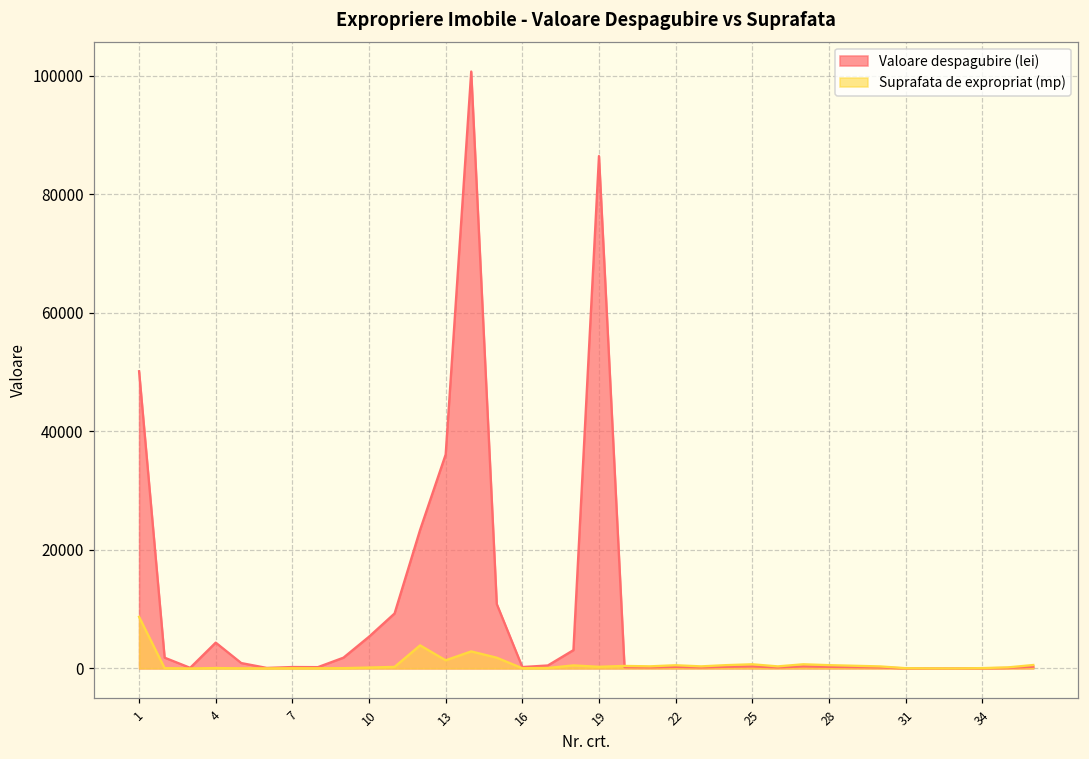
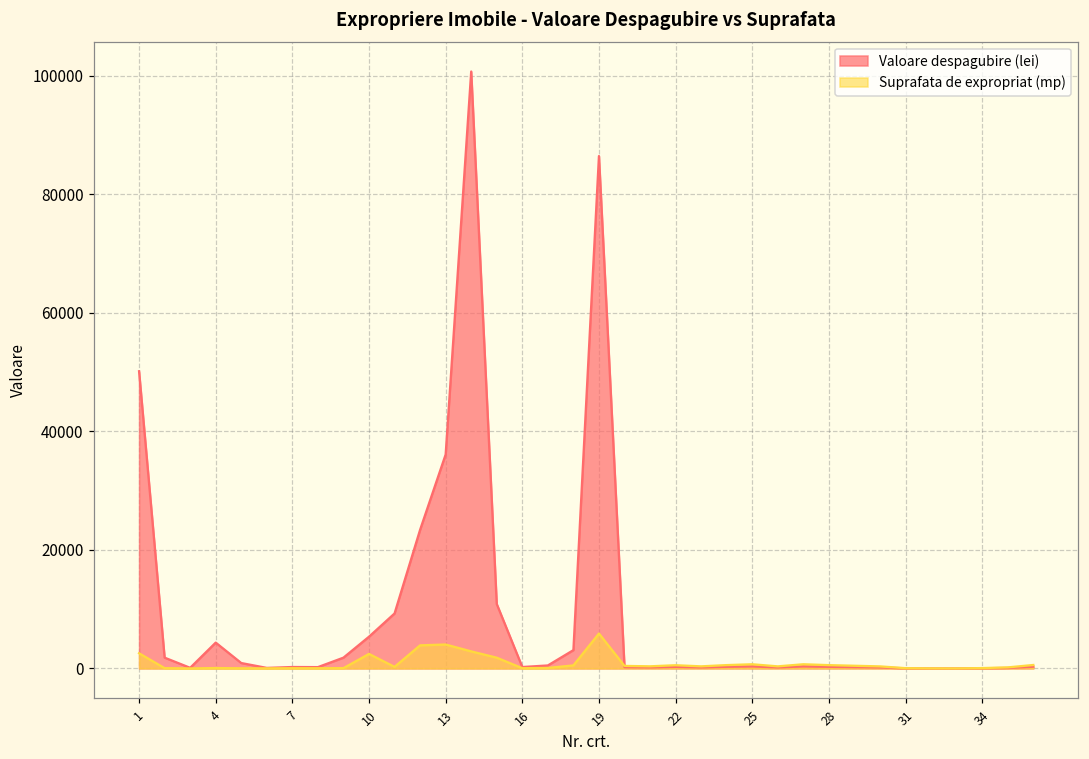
  {
    "Valoare despagubire (lei)": {
      "1": 50000,
      "4": 4000,
      "10": 5000,
      "13": 36000,
      "19": 86000
    },
    "Suprafata de expropriat (mp)": {
-     "1": 9000,
+     "1": 3000,
      "4": 0,
-     "10": 0,
-     "13": 1000,
-     "19": 0
+     "10": 2000,
+     "13": 4000,
+     "19": 6000
    }
  }
